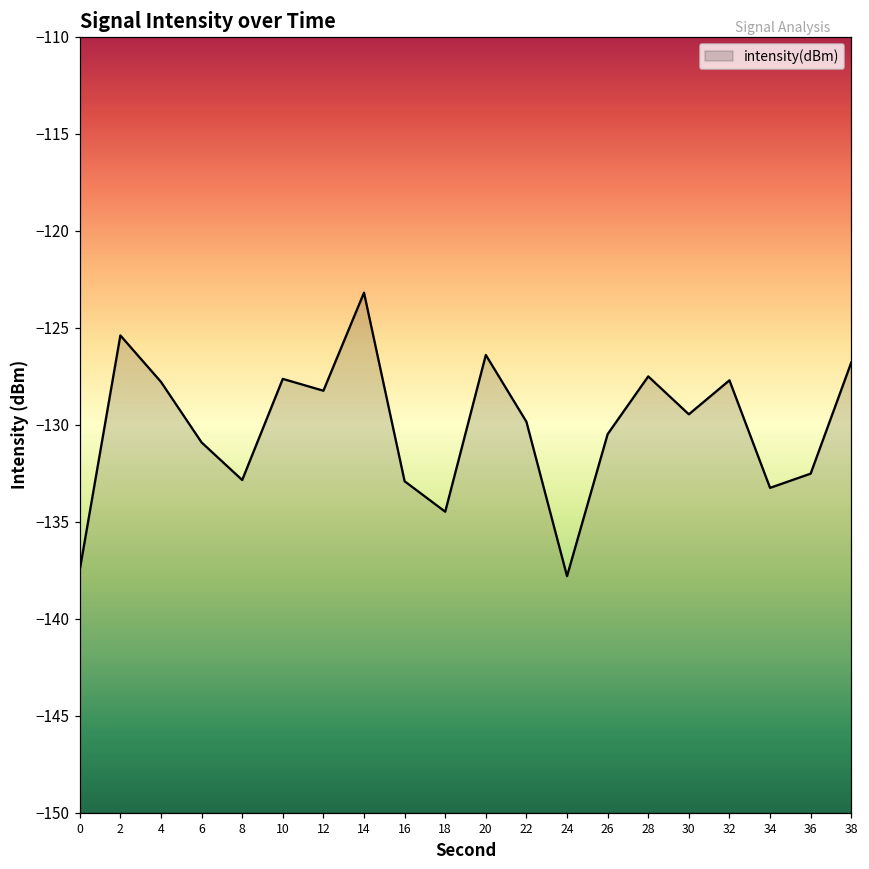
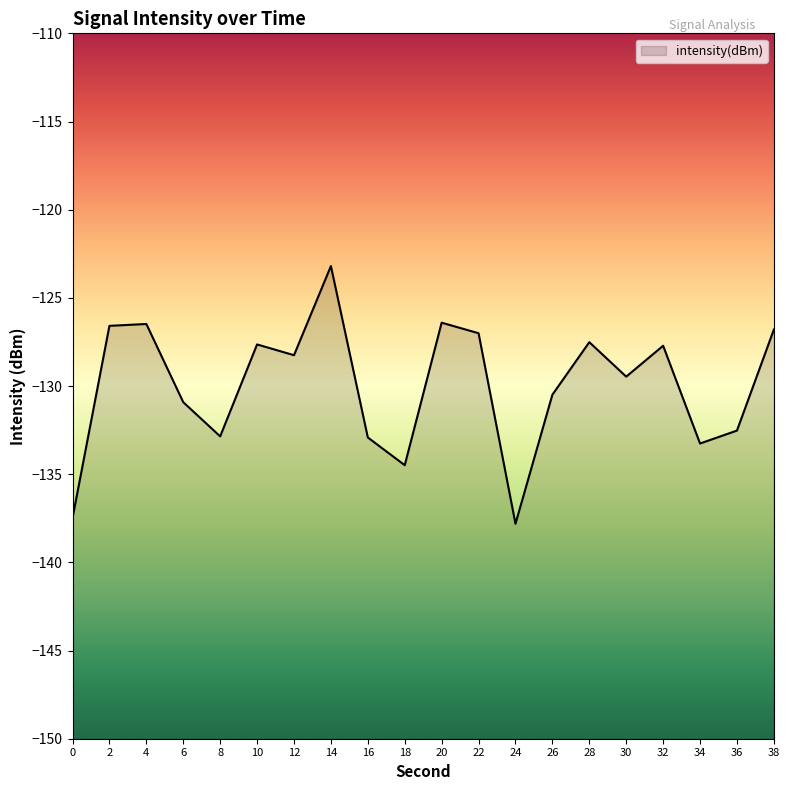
  {
    "0": -137.5,
-   "2": -125.4,
-   "4": -127.8,
+   "2": -126.6,
+   "4": -126.5,
    "6": -130.9,
    "8": -132.9,
    "10": -127.6,
    "12": -128.3,
    "14": -123.2,
    "16": -132.9,
    "18": -134.5,
    "20": -126.4,
-   "22": -129.9,
+   "22": -127.0,
    "24": -137.8,
    "26": -130.5,
    "28": -127.5,
    "30": -129.5,
    "32": -127.7,
    "34": -133.3,
    "36": -132.5,
    "38": -126.8
  }
